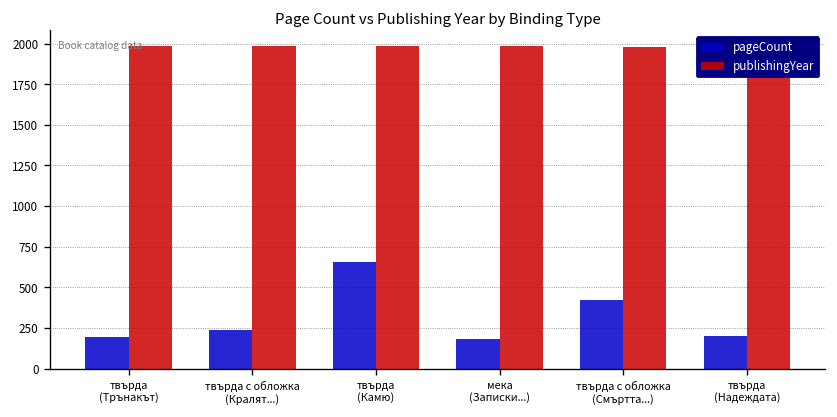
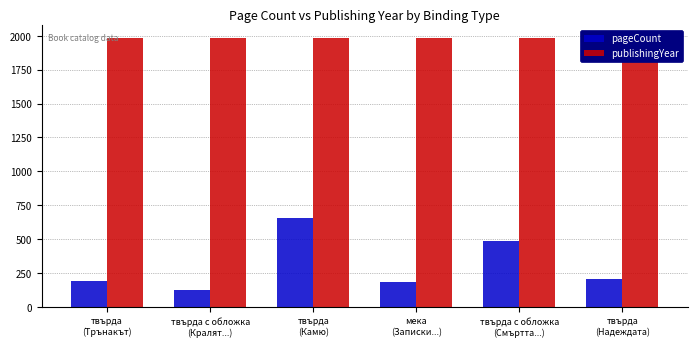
  {
    "pageCount": {
      "твърда (Трънакът)": 190,
-     "твърда с обложка (Кралят...)": 240,
+     "твърда с обложка (Кралят...)": 120,
      "твърда (Камю)": 650,
      "мека (Записки...)": 180,
-     "твърда с обложка (Смъртта...)": 420,
+     "твърда с обложка (Смъртта...)": 490,
      "твърда (Надеждата)": 200
    },
    "publishingYear": {
      "твърда (Трънакът)": 1980,
      "твърда с обложка (Кралят...)": 1980,
      "твърда (Камю)": 1980,
      "мека (Записки...)": 1980,
      "твърда с обложка (Смъртта...)": 1980
    }
  }
